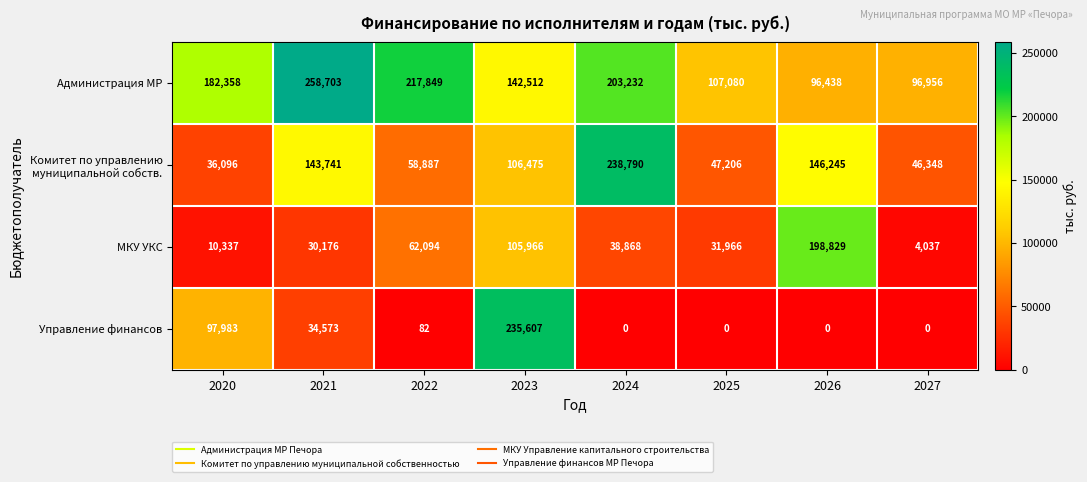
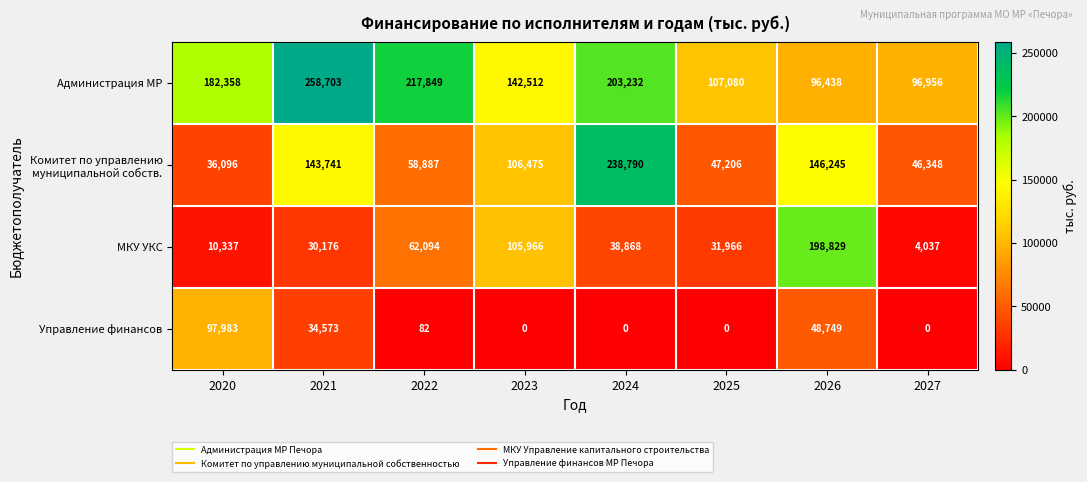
  {
    "Администрация МР": {
      "2020": "182,358",
      "2021": "258,703",
      "2022": "217,849",
      "2023": "142,512",
      "2024": "203,232",
      "2025": "107,080",
      "2026": "96,438",
      "2027": "96,956"
    },
    "Комитет по управлению муниципальной собств.": {
      "2020": "36,096",
      "2021": "143,741",
      "2022": "58,887",
      "2023": "106,475",
      "2024": "238,790",
      "2025": "47,206",
      "2026": "146,245",
      "2027": "46,348"
    },
    "МКУ УКС": {
      "2020": "10,337",
      "2021": "30,176",
      "2022": "62,094",
      "2023": "105,966",
      "2024": "38,868",
      "2025": "31,966",
      "2026": "198,829",
      "2027": "4,037"
    },
    "Управление финансов": {
      "2020": "97,983",
      "2021": "34,573",
      "2022": "82",
-     "2023": "235,607",
+     "2023": "0",
      "2024": "0",
      "2025": "0",
-     "2026": "0",
+     "2026": "48,749",
      "2027": "0"
    }
  }
